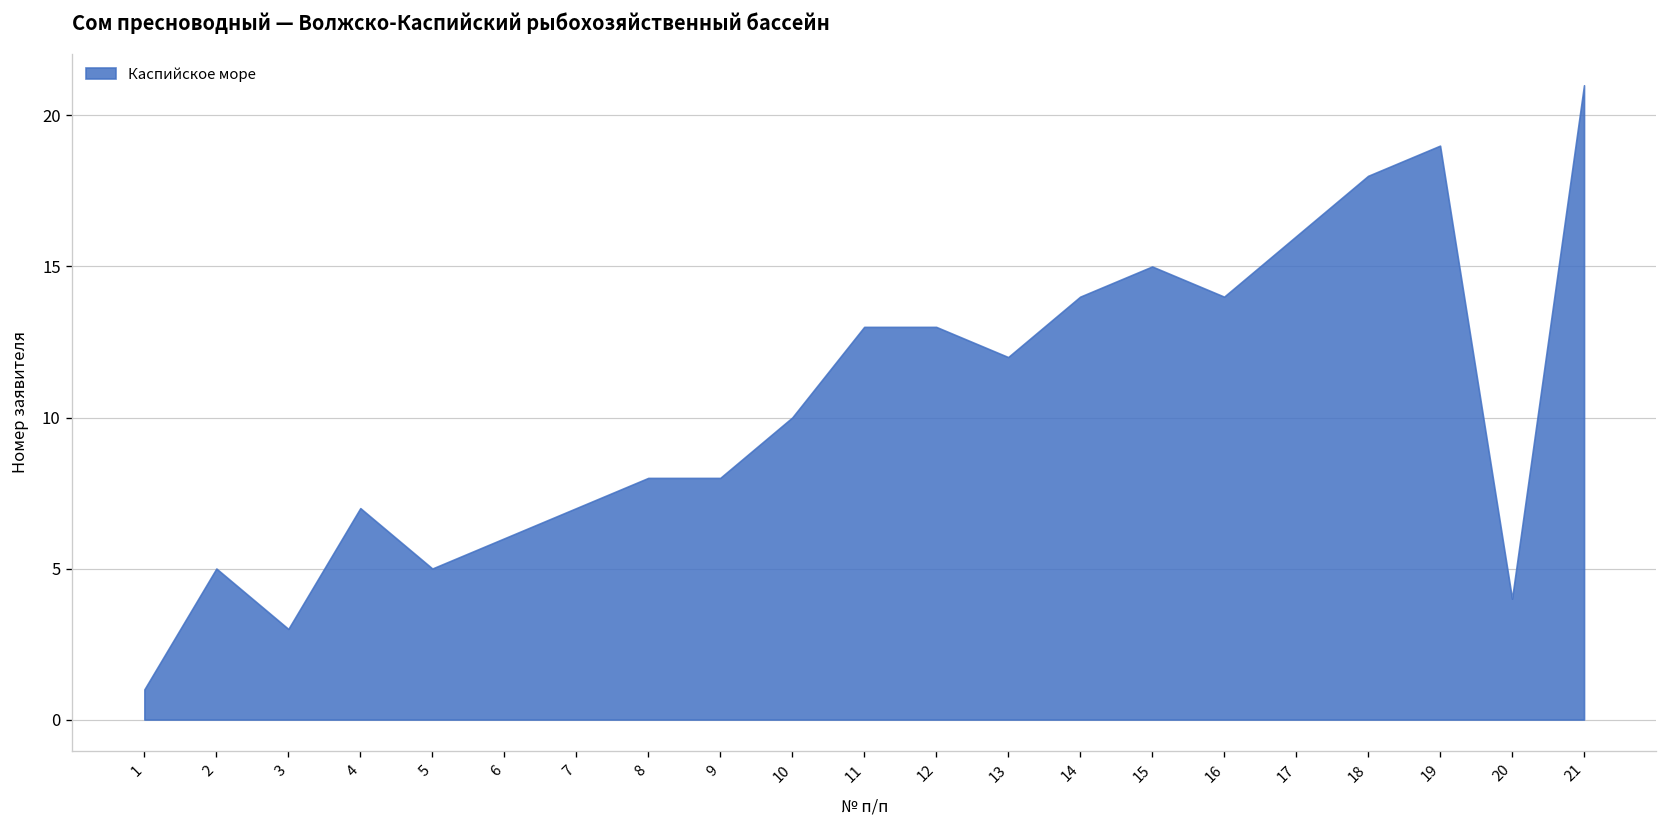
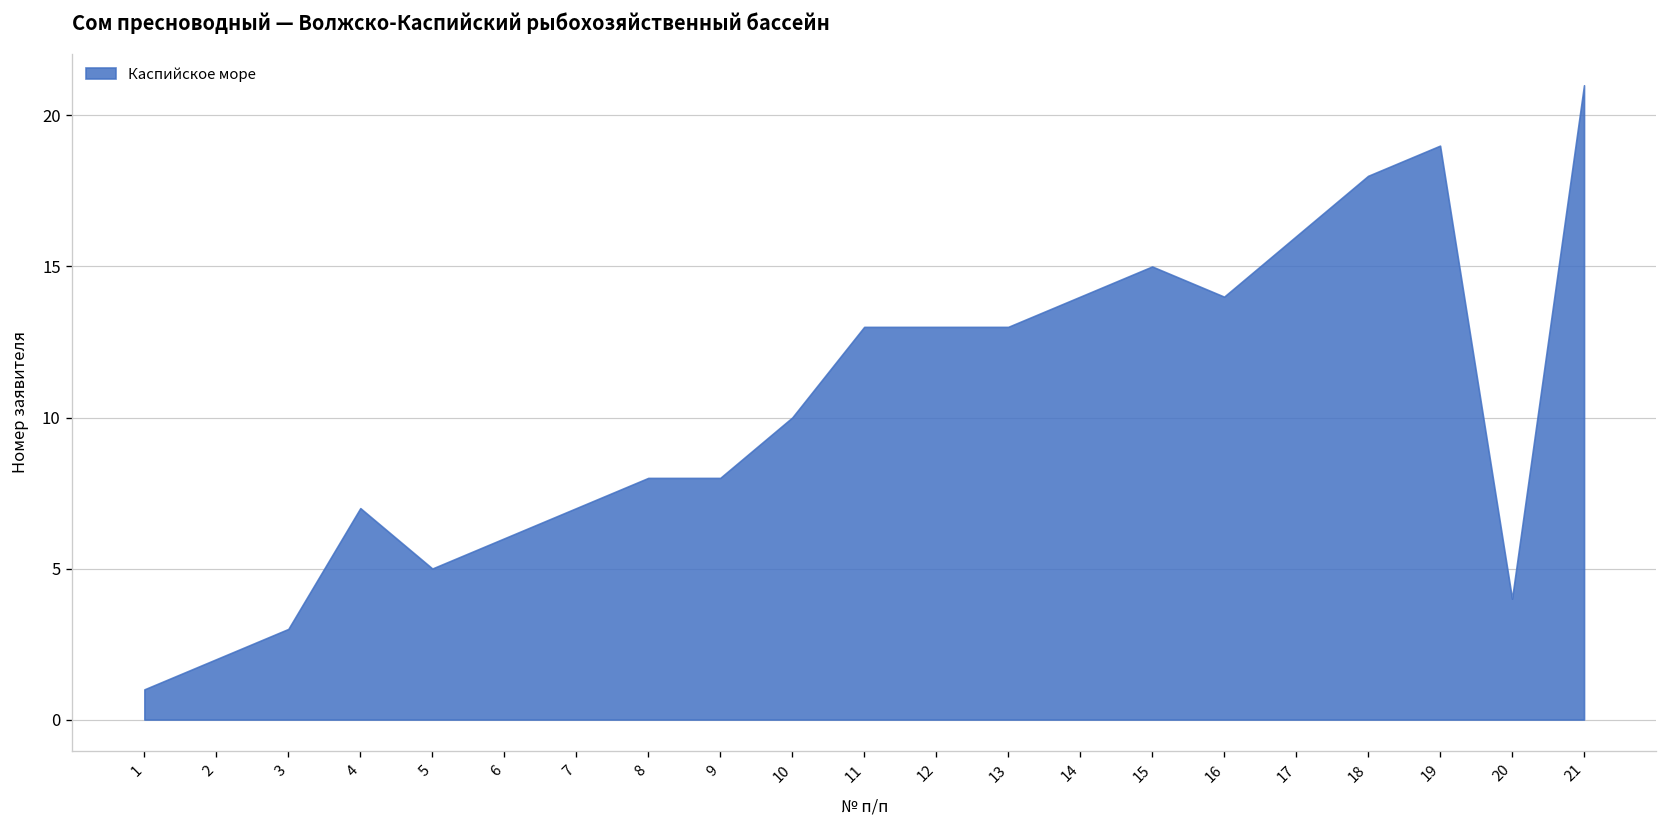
  {
    "1": 1,
-   "2": 5,
+   "2": 2,
    "3": 3,
    "4": 7,
    "5": 5,
    "6": 6,
    "7": 7,
    "8": 8,
    "9": 8,
    "10": 10,
    "11": 13,
    "12": 13,
-   "13": 12,
+   "13": 13,
    "14": 14,
    "15": 15,
    "16": 14,
    "17": 16,
    "18": 18,
    "19": 19,
    "20": 4,
    "21": 21
  }
